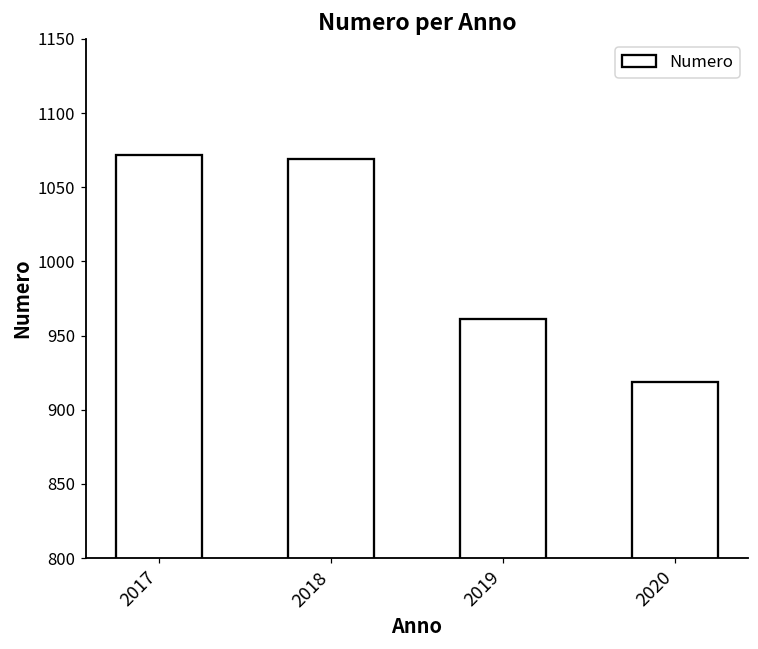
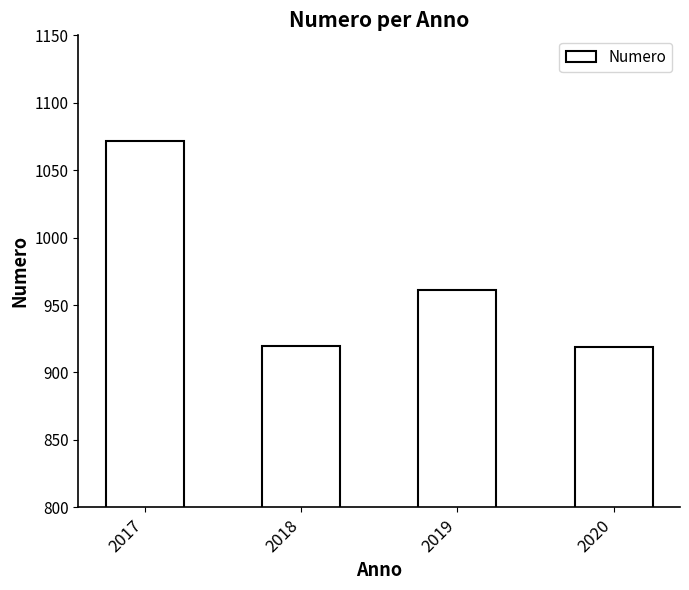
  {
    "2017": 1072,
-   "2018": 1069,
+   "2018": 920,
    "2019": 961,
    "2020": 919
  }
